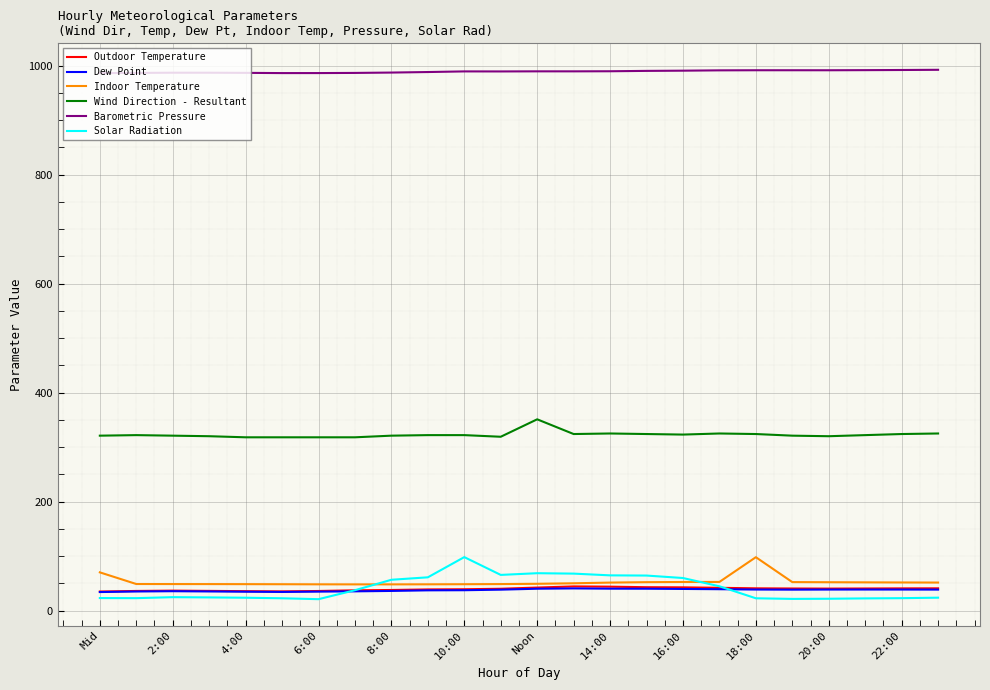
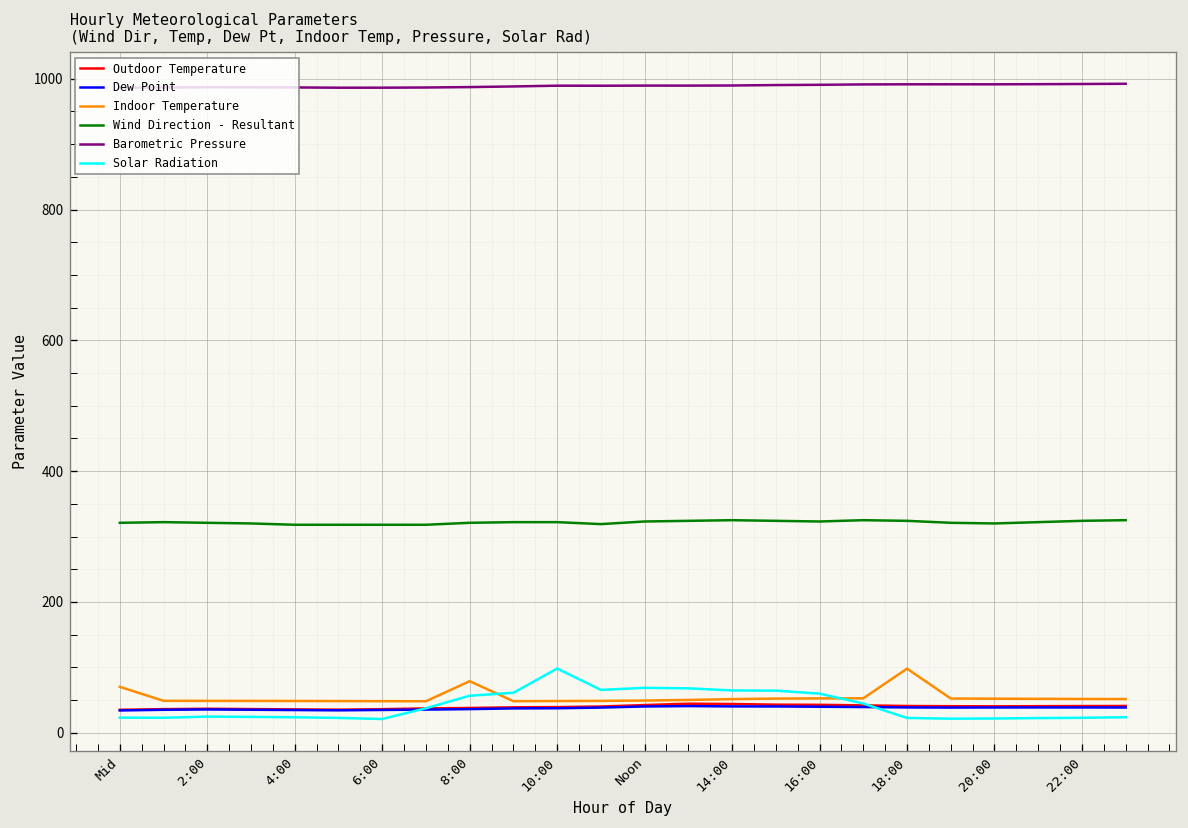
  {
    "Indoor Temperature": {
      "Mid": 70,
      "2:00": 50,
      "4:00": 50,
      "6:00": 50,
-     "8:00": 50,
+     "8:00": 80,
      "10:00": 50,
      "Noon": 50,
      "14:00": 50,
      "16:00": 50,
      "18:00": 100,
      "20:00": 50,
      "22:00": 50
    },
    "Wind Direction - Resultant": {
      "Mid": 320,
      "2:00": 320,
      "4:00": 320,
      "6:00": 320,
      "8:00": 320,
      "10:00": 320,
-     "Noon": 350,
+     "Noon": 320,
      "14:00": 330,
      "16:00": 320,
      "18:00": 320,
      "20:00": 320,
      "22:00": 320
    },
    "Barometric Pressure": {
      "6:00": 990,
      "8:00": 990,
      "10:00": 990,
      "Noon": 990,
      "14:00": 990,
      "16:00": 990,
      "18:00": 990,
      "20:00": 990,
      "22:00": 990
    },
    "Solar Radiation": {
      "Mid": 20,
      "2:00": 20,
      "4:00": 20,
      "6:00": 20,
      "8:00": 60,
      "10:00": 100,
      "Noon": 70,
      "14:00": 60,
      "16:00": 60,
      "18:00": 20,
      "20:00": 20,
      "22:00": 20
    }
  }
